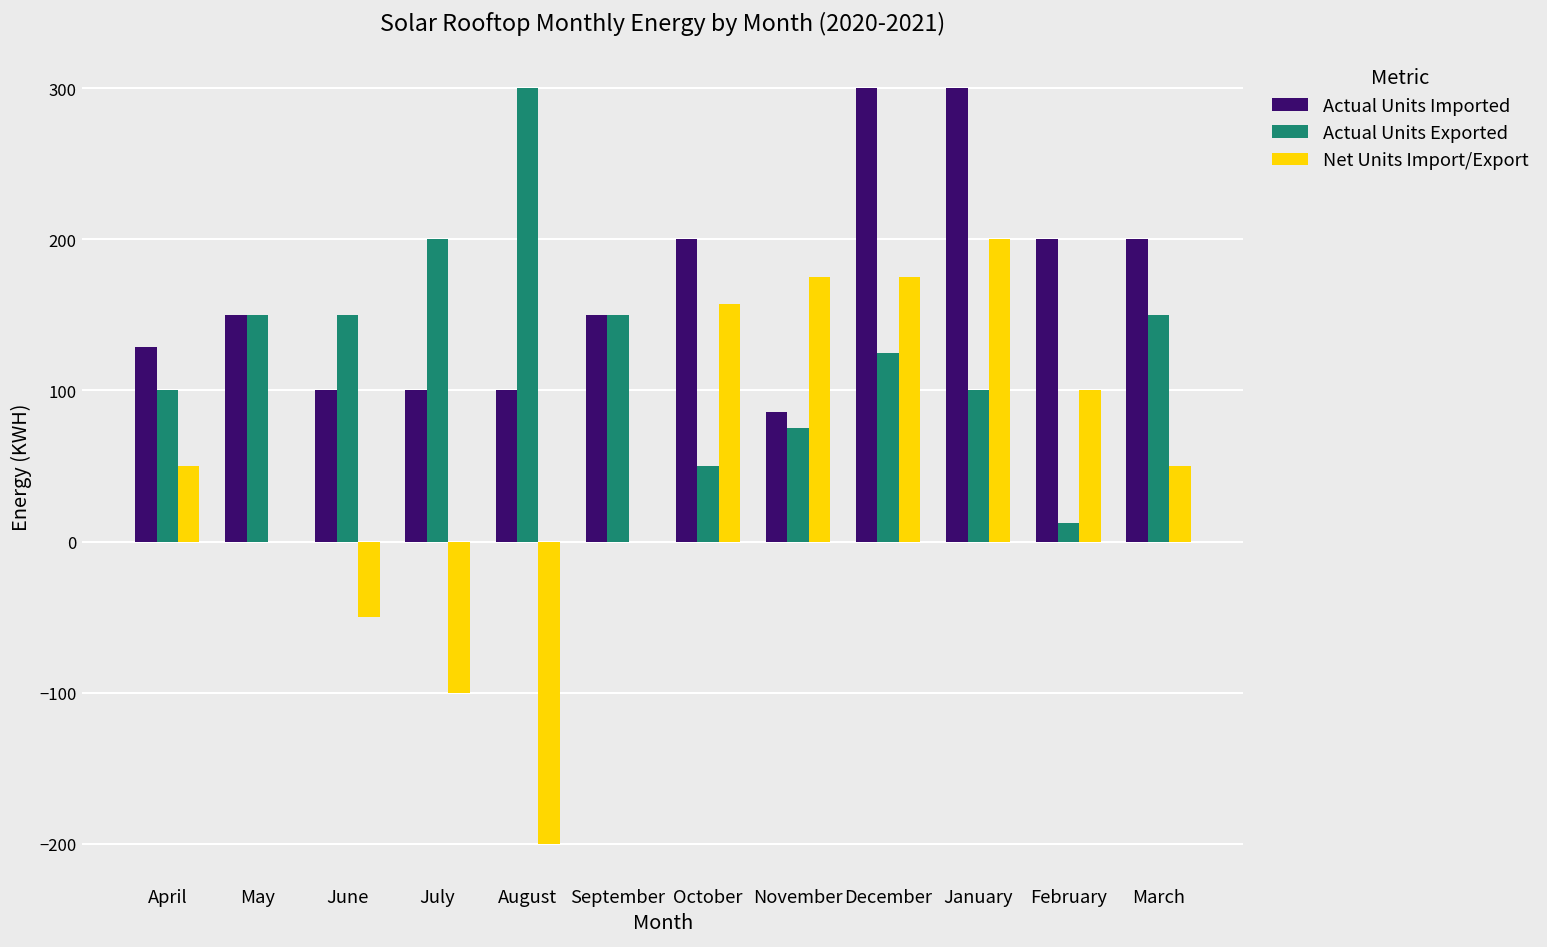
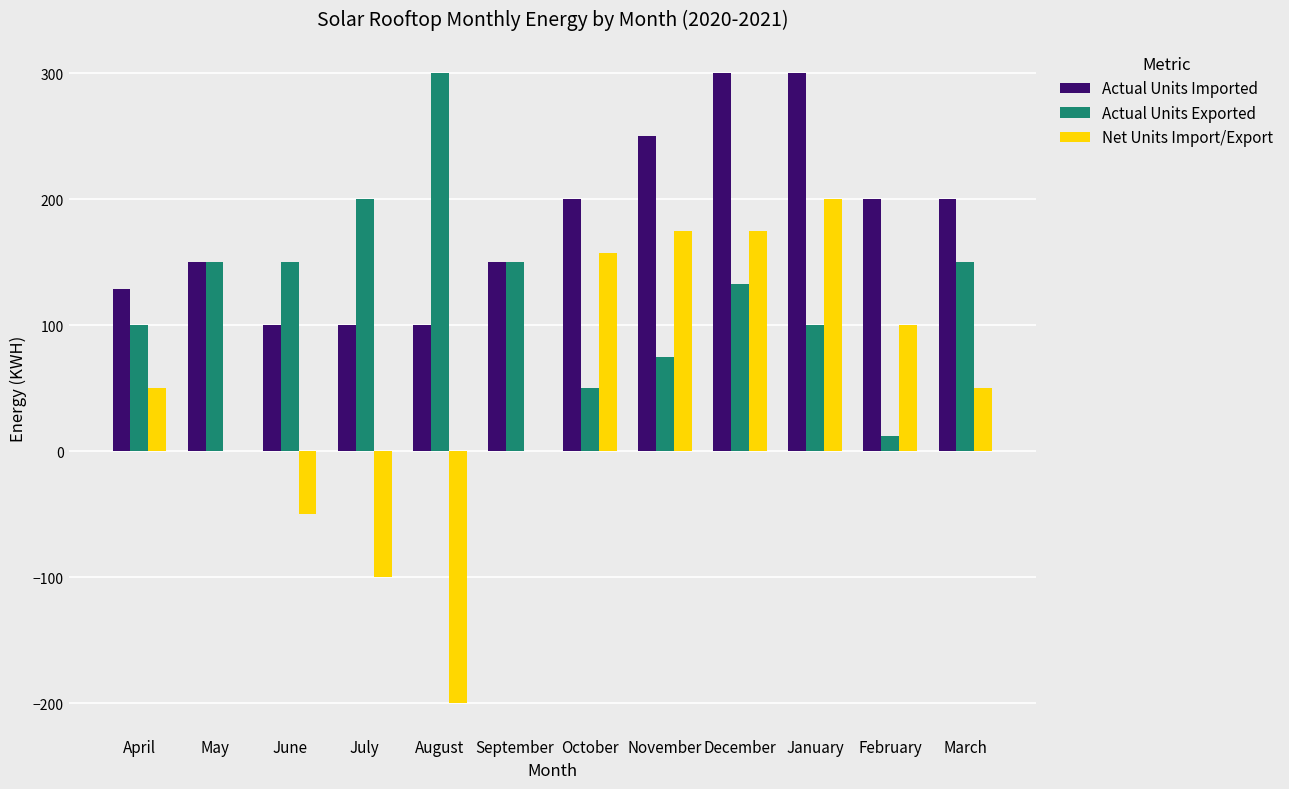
  {
    "Actual Units Imported": {
      "April": 129,
      "May": 150,
      "June": 100,
      "July": 100,
      "August": 100,
      "September": 150,
      "October": 200,
-     "November": 86,
+     "November": 250,
      "December": 300,
      "January": 300,
      "February": 200,
      "March": 200
    },
    "Actual Units Exported": {
      "April": 100,
      "May": 150,
      "June": 150,
      "July": 200,
      "August": 300,
      "September": 150,
      "October": 50,
      "November": 75,
-     "December": 125,
+     "December": 133,
      "January": 100,
      "February": 12,
      "March": 150
    },
    "Net Units Import/Export": {
      "April": 50,
      "May": 0,
      "June": -50,
      "July": -100,
      "August": -200,
      "September": 0,
      "October": 157,
      "November": 175,
      "December": 175,
      "January": 200,
      "February": 100,
      "March": 50
    }
  }
